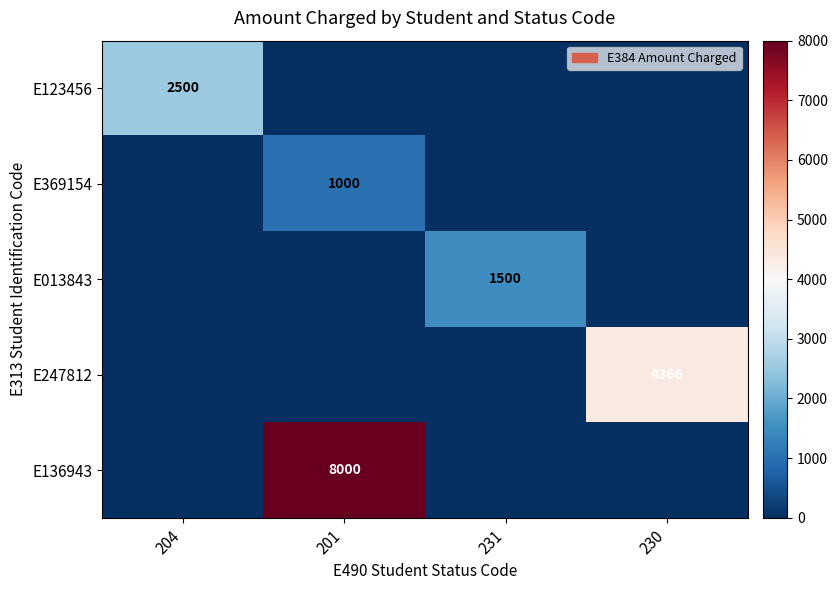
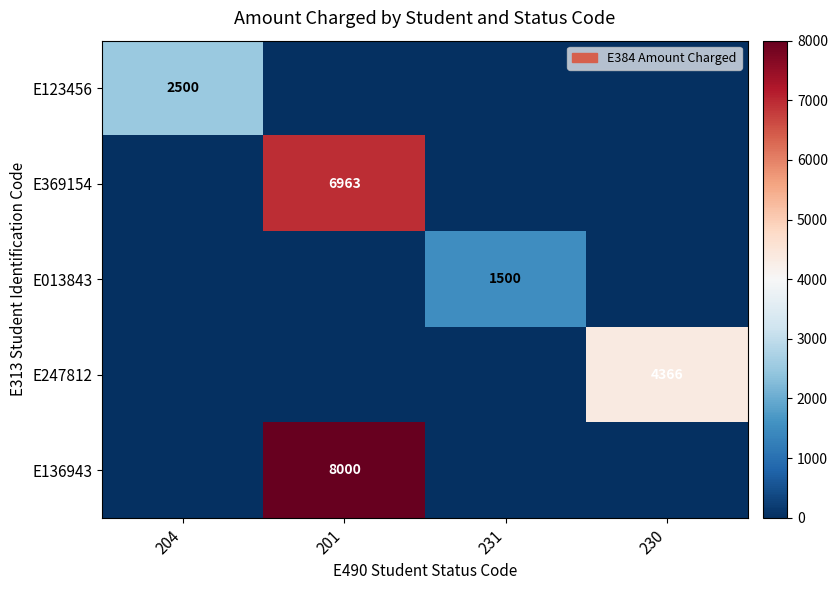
  {
    "E123456": {
      "204": 2500
    },
    "E369154": {
-     "201": 1000
+     "201": 6963
    },
    "E013843": {
      "231": 1500
    },
    "E136943": {
      "201": 8000
    }
  }
